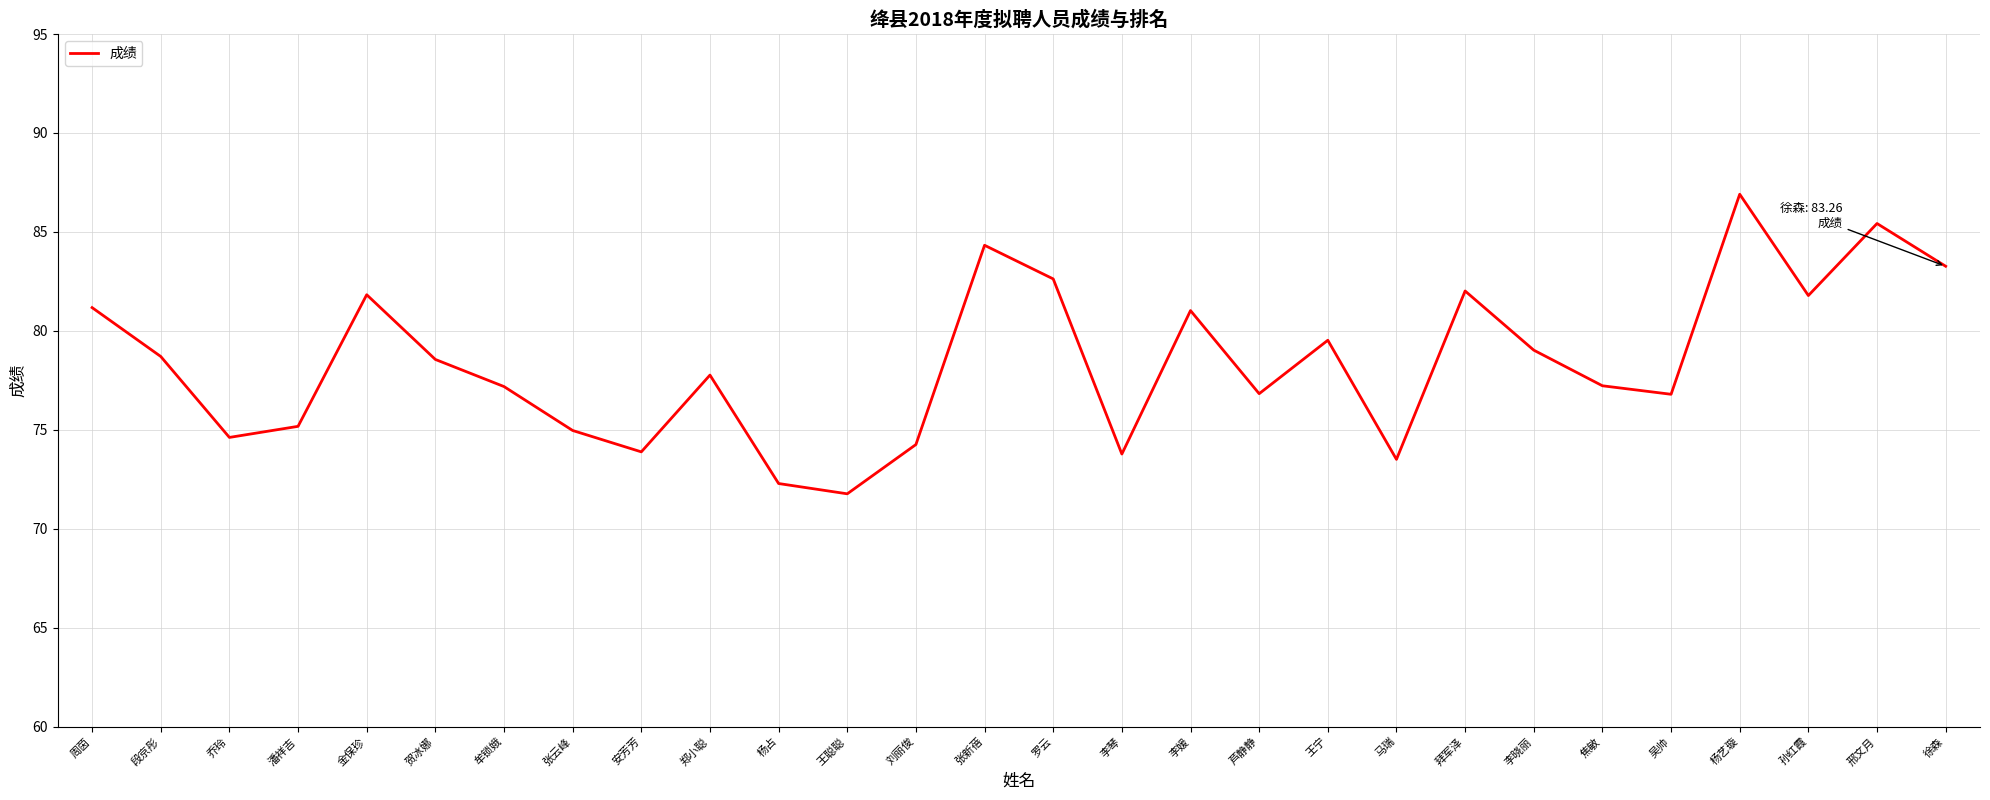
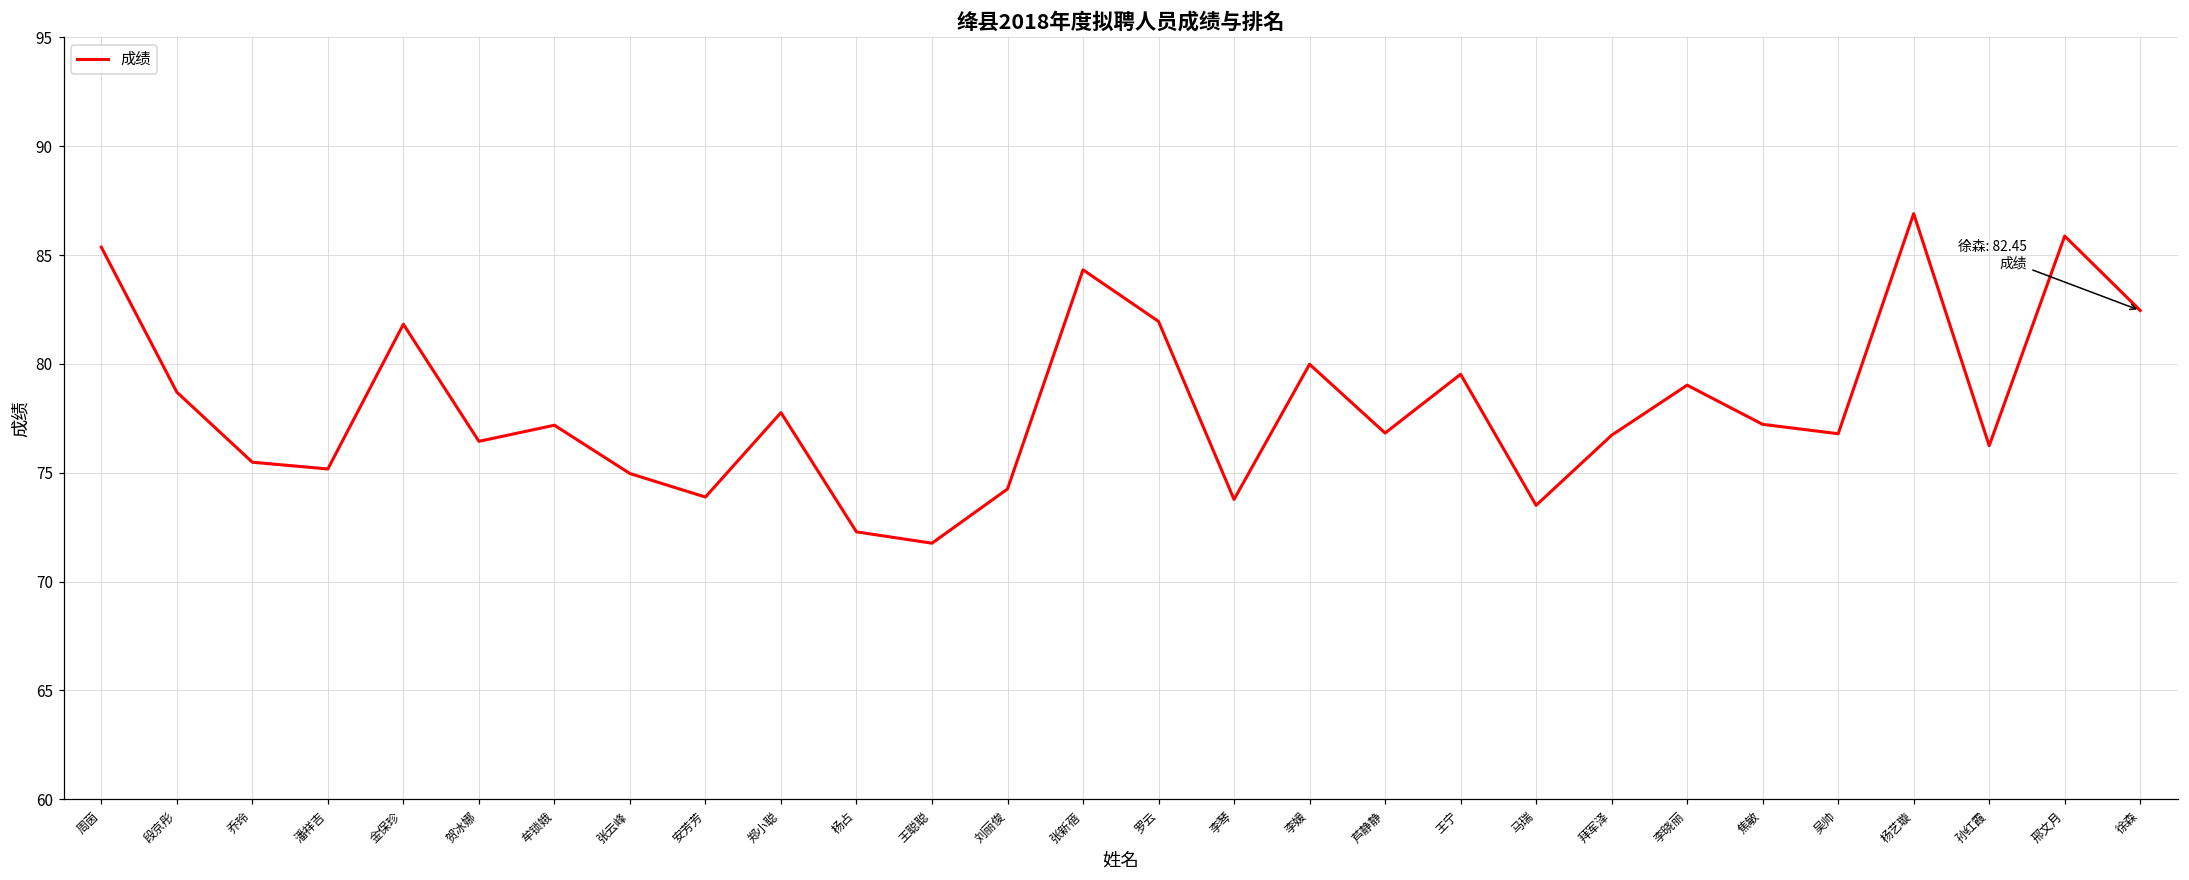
  {
-   "周茵": 81.2,
-   "乔玲": 74.6,
-   "贺冰娜": 78.6,
-   "罗云": 82.6,
-   "李媛": 81.0,
-   "拜军泽": 82.0,
-   "孙红霞": 81.8,
-   "邢文月": 85.4,
-   "徐森": 83.26
+   "周茵": 85.4,
+   "乔玲": 75.5,
+   "贺冰娜": 76.4,
+   "罗云": 82.0,
+   "李媛": 80.0,
+   "拜军泽": 76.7,
+   "孙红霞": 76.2,
+   "邢文月": 85.9,
+   "徐森": 82.45
  }
